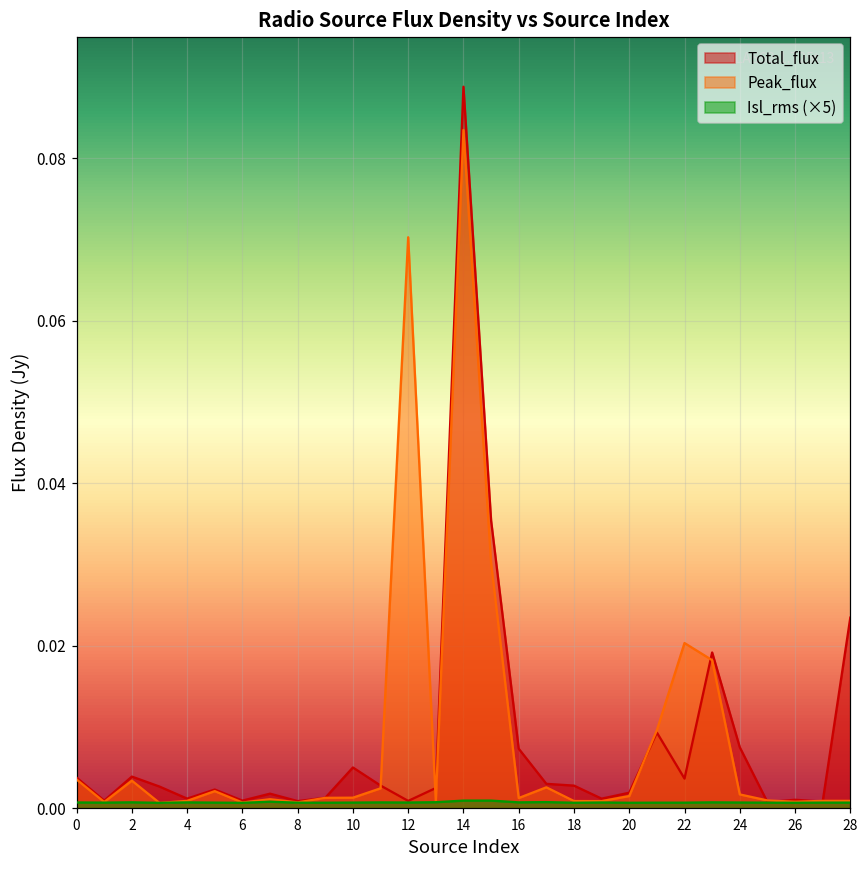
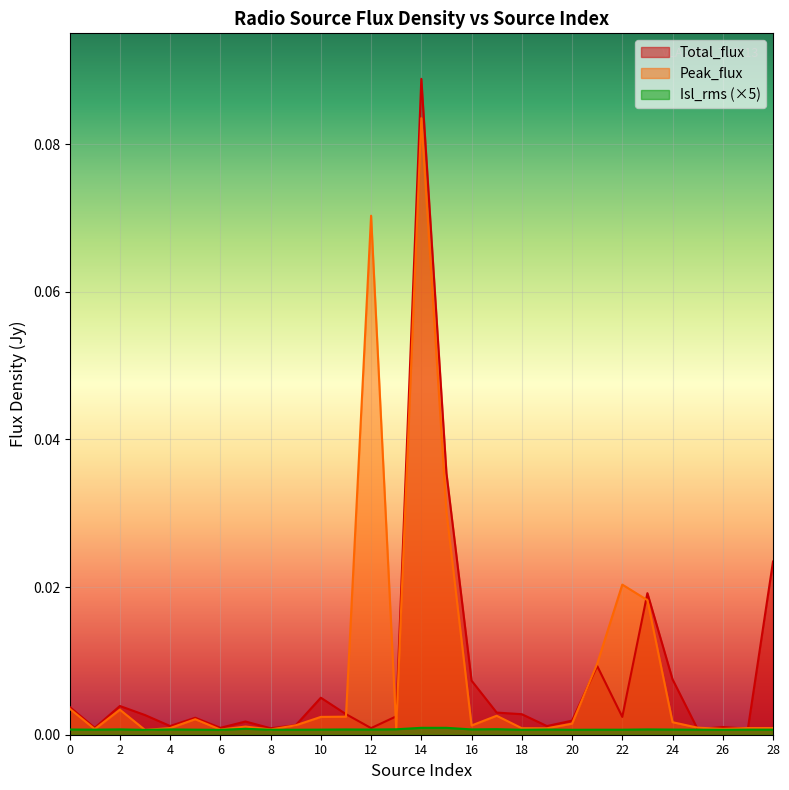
  {
    "Total_flux": {
      "2": 0.004,
      "10": 0.005,
      "14": 0.089,
      "16": 0.007,
      "18": 0.003,
      "20": 0.002,
-     "22": 0.004,
+     "22": 0.002,
      "24": 0.008,
      "28": 0.023
    },
    "Peak_flux": {
      "2": 0.003,
-     "10": 0.001,
+     "10": 0.002,
      "12": 0.070,
      "14": 0.084,
      "16": 0.001,
      "20": 0.001,
      "22": 0.020,
      "24": 0.002
    },
    "Isl_rms (×5)": {
      "0": 0.001,
      "2": 0.001,
      "10": 0.001,
      "14": 0.001,
      "16": 0.001,
      "20": 0.001,
      "22": 0.001,
      "24": 0.001
    }
  }
